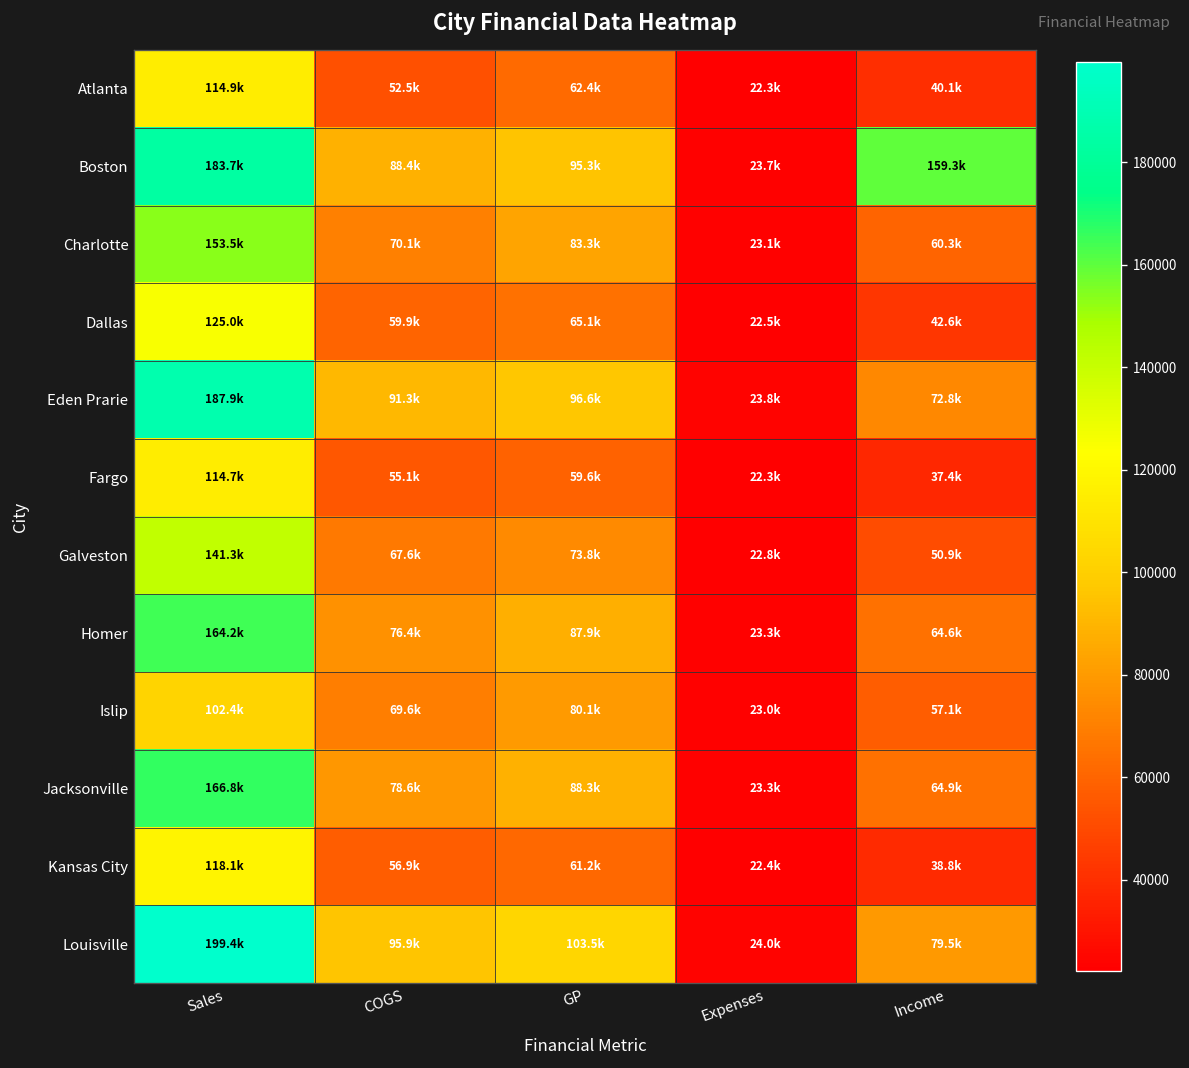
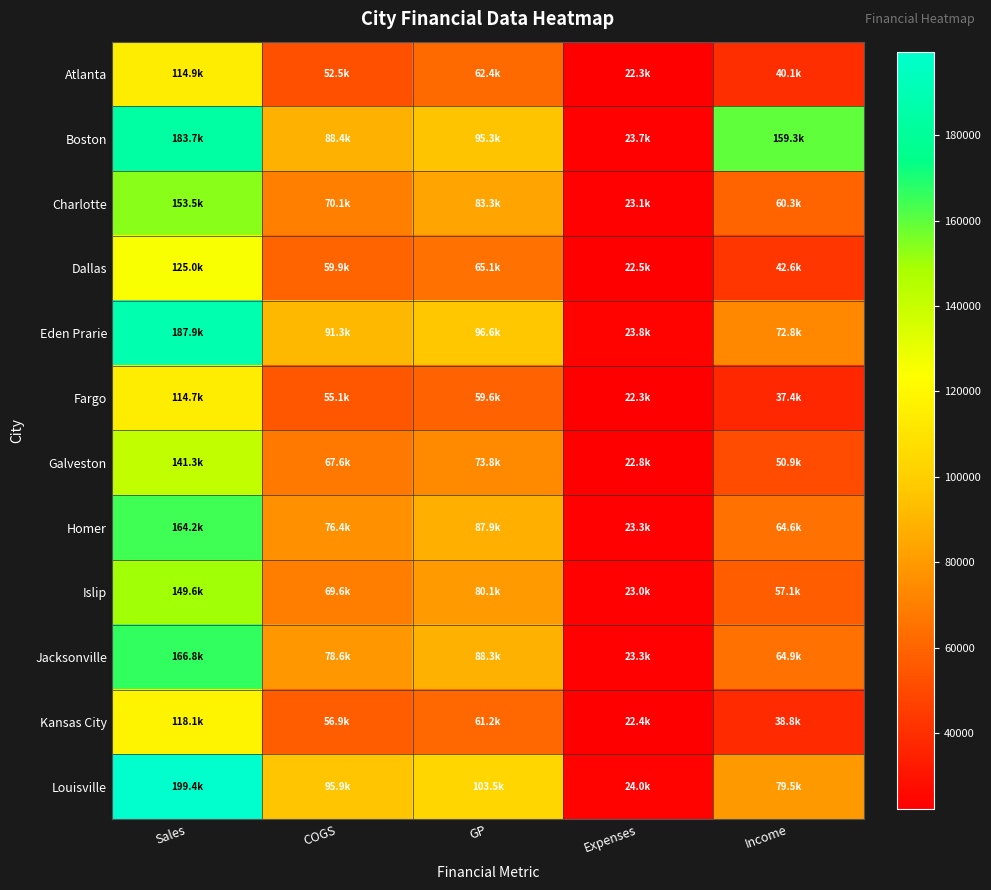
  {
    "Atlanta": {
      "Sales": "114.9k",
      "COGS": "52.5k",
      "GP": "62.4k",
      "Expenses": "22.3k",
      "Income": "40.1k"
    },
    "Boston": {
      "Sales": "183.7k",
      "COGS": "88.4k",
      "GP": "95.3k",
      "Expenses": "23.7k",
      "Income": "159.3k"
    },
    "Charlotte": {
      "Sales": "153.5k",
      "COGS": "70.1k",
      "GP": "83.3k",
      "Expenses": "23.1k",
      "Income": "60.3k"
    },
    "Dallas": {
      "Sales": "125.0k",
      "COGS": "59.9k",
      "GP": "65.1k",
      "Expenses": "22.5k",
      "Income": "42.6k"
    },
    "Eden Prarie": {
      "Sales": "187.9k",
      "COGS": "91.3k",
      "GP": "96.6k",
      "Expenses": "23.8k",
      "Income": "72.8k"
    },
    "Fargo": {
      "Sales": "114.7k",
      "COGS": "55.1k",
      "GP": "59.6k",
      "Expenses": "22.3k",
      "Income": "37.4k"
    },
    "Galveston": {
      "Sales": "141.3k",
      "COGS": "67.6k",
      "GP": "73.8k",
      "Expenses": "22.8k",
      "Income": "50.9k"
    },
    "Homer": {
      "Sales": "164.2k",
      "COGS": "76.4k",
      "GP": "87.9k",
      "Expenses": "23.3k",
      "Income": "64.6k"
    },
    "Islip": {
-     "Sales": "102.4k",
+     "Sales": "149.6k",
      "COGS": "69.6k",
      "GP": "80.1k",
      "Expenses": "23.0k",
      "Income": "57.1k"
    },
    "Jacksonville": {
      "Sales": "166.8k",
      "COGS": "78.6k",
      "GP": "88.3k",
      "Expenses": "23.3k",
      "Income": "64.9k"
    },
    "Kansas City": {
      "Sales": "118.1k",
      "COGS": "56.9k",
      "GP": "61.2k",
      "Expenses": "22.4k",
      "Income": "38.8k"
    },
    "Louisville": {
      "Sales": "199.4k",
      "COGS": "95.9k",
      "GP": "103.5k",
      "Expenses": "24.0k",
      "Income": "79.5k"
    }
  }
